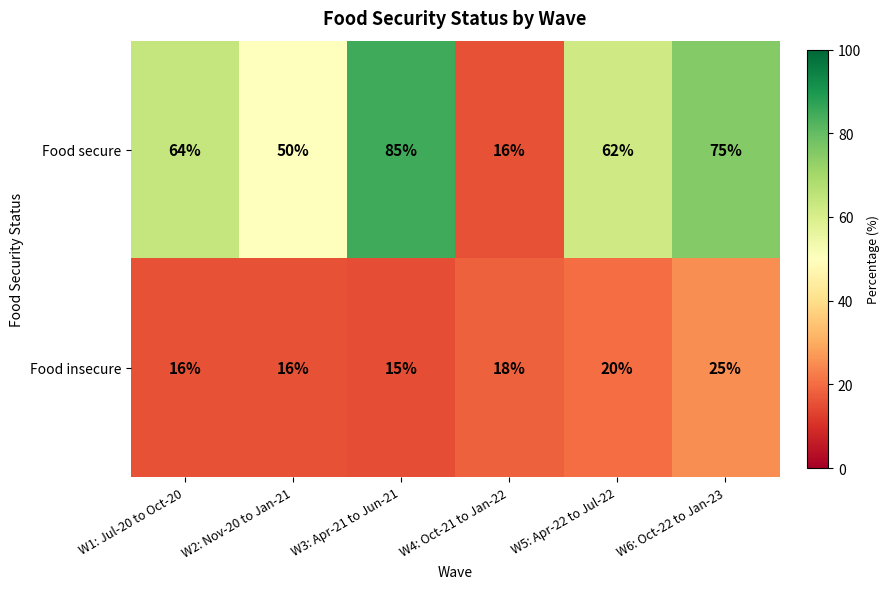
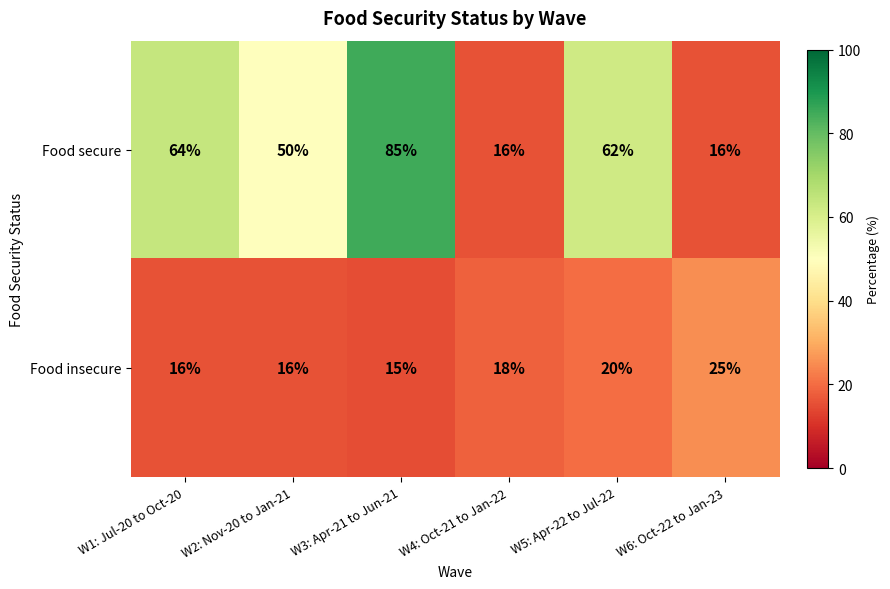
  {
    "Food secure": {
      "W1: Jul-20 to Oct-20": "64%",
      "W2: Nov-20 to Jan-21": "50%",
      "W3: Apr-21 to Jun-21": "85%",
      "W4: Oct-21 to Jan-22": "16%",
      "W5: Apr-22 to Jul-22": "62%",
-     "W6: Oct-22 to Jan-23": "75%"
+     "W6: Oct-22 to Jan-23": "16%"
    },
    "Food insecure": {
      "W1: Jul-20 to Oct-20": "16%",
      "W2: Nov-20 to Jan-21": "16%",
      "W3: Apr-21 to Jun-21": "15%",
      "W4: Oct-21 to Jan-22": "18%",
      "W5: Apr-22 to Jul-22": "20%",
      "W6: Oct-22 to Jan-23": "25%"
    }
  }
